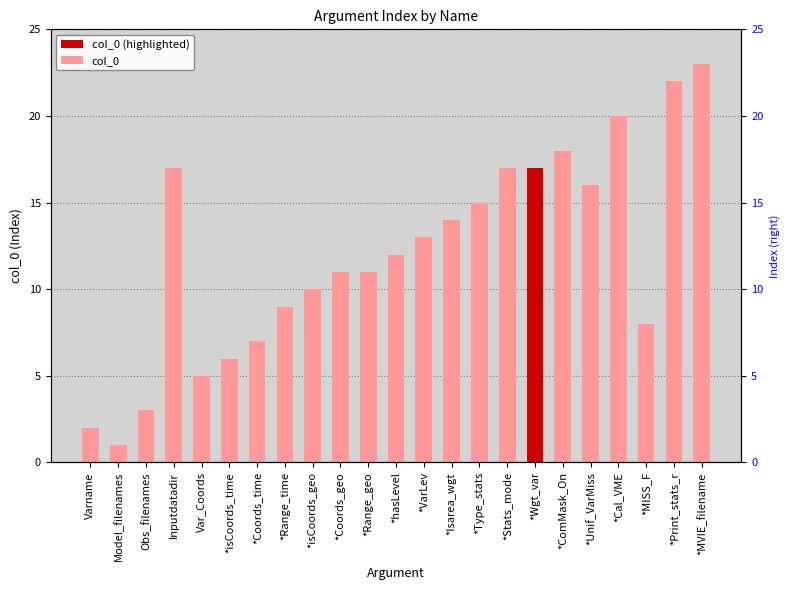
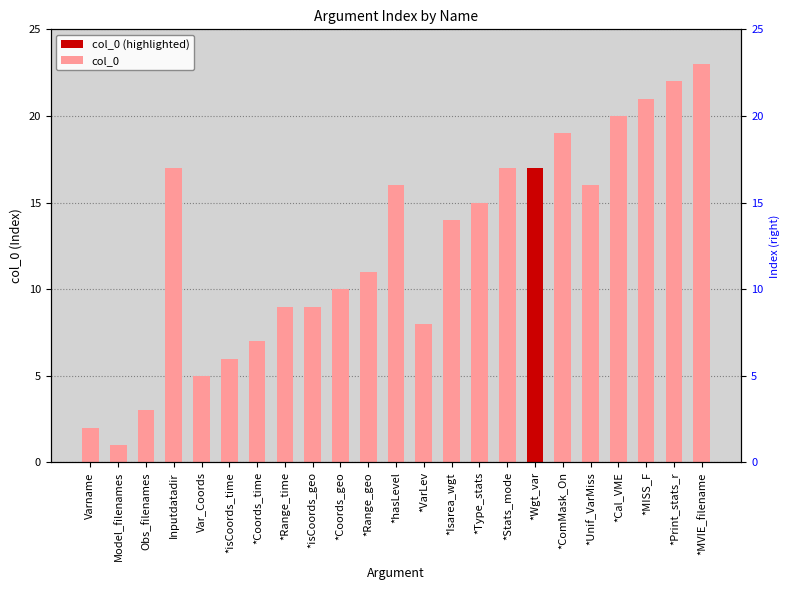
  {
    "Varname": 2,
    "Model_filenames": 1,
    "Obs_filenames": 3,
    "Inputdatadir": 17,
    "Var_Coords": 5,
    "*isCoords_time": 6,
    "*Coords_time": 7,
    "*Range_time": 9,
-   "*isCoords_geo": 10,
-   "*Coords_geo": 11,
+   "*isCoords_geo": 9,
+   "*Coords_geo": 10,
    "*Range_geo": 11,
-   "*hasLevel": 12,
-   "*VarLev": 13,
+   "*hasLevel": 16,
+   "*VarLev": 8,
    "*Isarea_wgt": 14,
    "*Type_stats": 15,
    "*Stats_mode": 17,
    "*Wgt_var": 17,
-   "*ComMask_On": 18,
+   "*ComMask_On": 19,
    "*Unif_VarMiss": 16,
    "*Cal_VME": 20,
-   "*MISS_F": 8,
+   "*MISS_F": 21,
    "*Print_stats_r": 22,
    "*MVIE_filename": 23
  }
